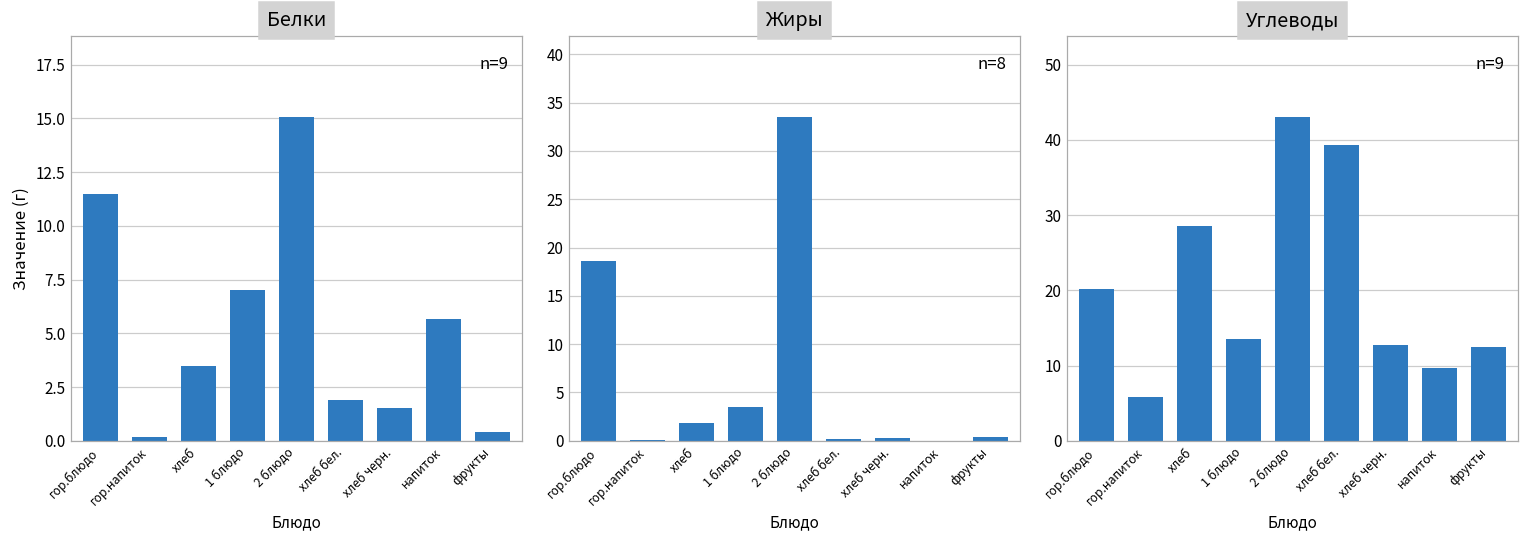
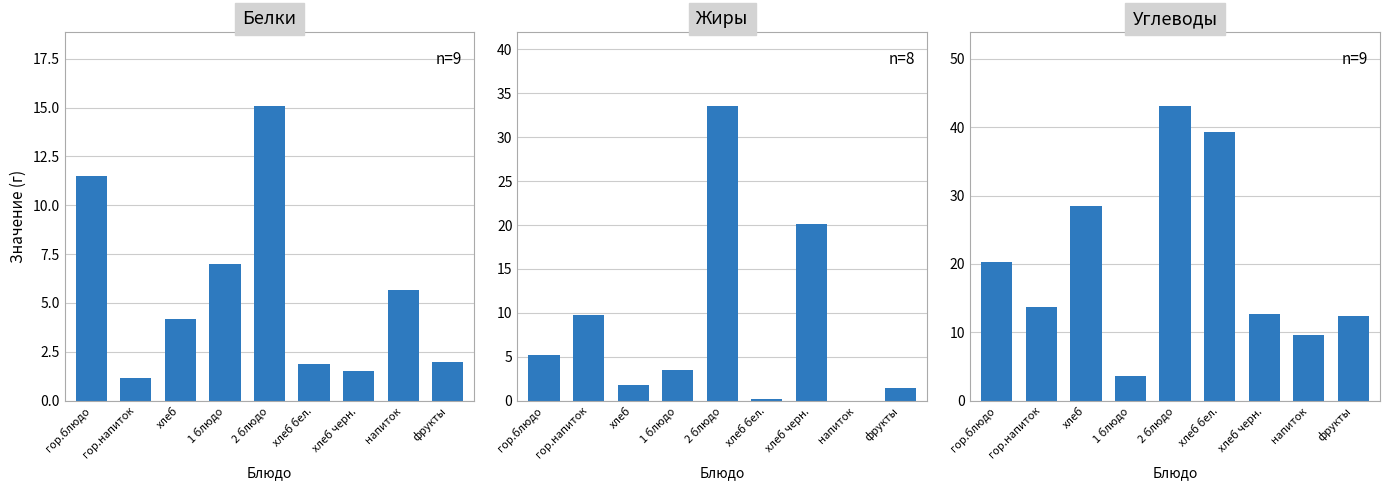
  {
    "Белки": {
      "гор.блюдо": 11.5,
-     "гор.напиток": 0.2,
-     "хлеб": 3.5,
+     "гор.напиток": 1.2,
+     "хлеб": 4.2,
      "1 блюдо": 7.0,
      "2 блюдо": 15.1,
      "хлеб бел.": 1.9,
      "хлеб черн.": 1.5,
      "напиток": 5.7,
-     "фрукты": 0.4
+     "фрукты": 2.0
    },
    "Жиры": {
-     "гор.блюдо": 19,
-     "гор.напиток": 0,
+     "гор.блюдо": 5,
+     "гор.напиток": 10,
      "хлеб": 2,
      "1 блюдо": 3,
      "2 блюдо": 34,
-     "хлеб черн.": 0,
+     "хлеб черн.": 20,
      "напиток": 0,
-     "фрукты": 0
+     "фрукты": 1
    },
    "Углеводы": {
      "гор.блюдо": 20,
-     "гор.напиток": 6,
+     "гор.напиток": 14,
      "хлеб": 29,
-     "1 блюдо": 13,
+     "1 блюдо": 4,
      "2 блюдо": 43,
      "хлеб бел.": 39,
      "хлеб черн.": 13,
      "напиток": 10,
      "фрукты": 12
    }
  }
